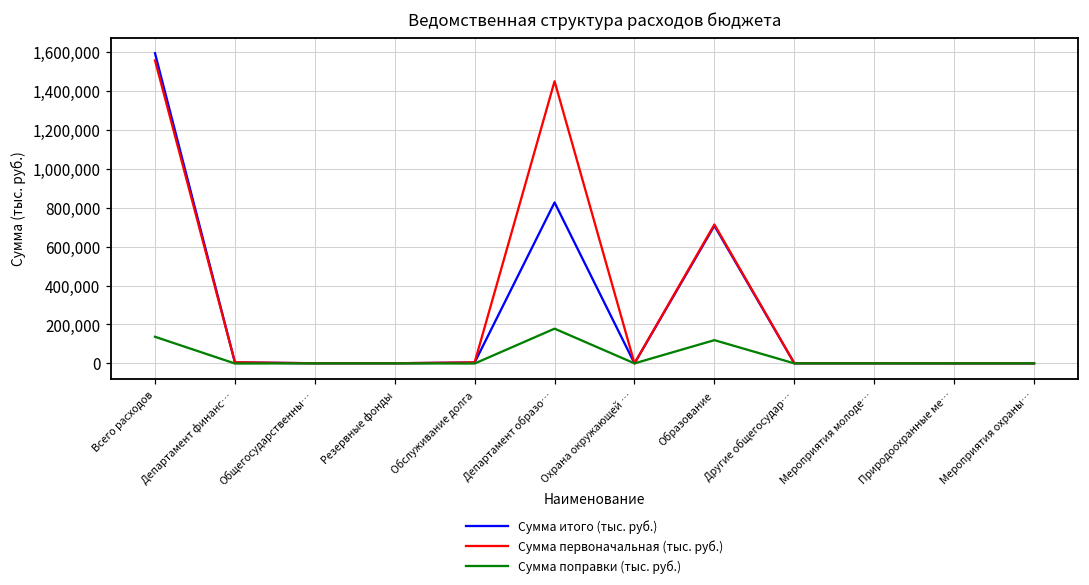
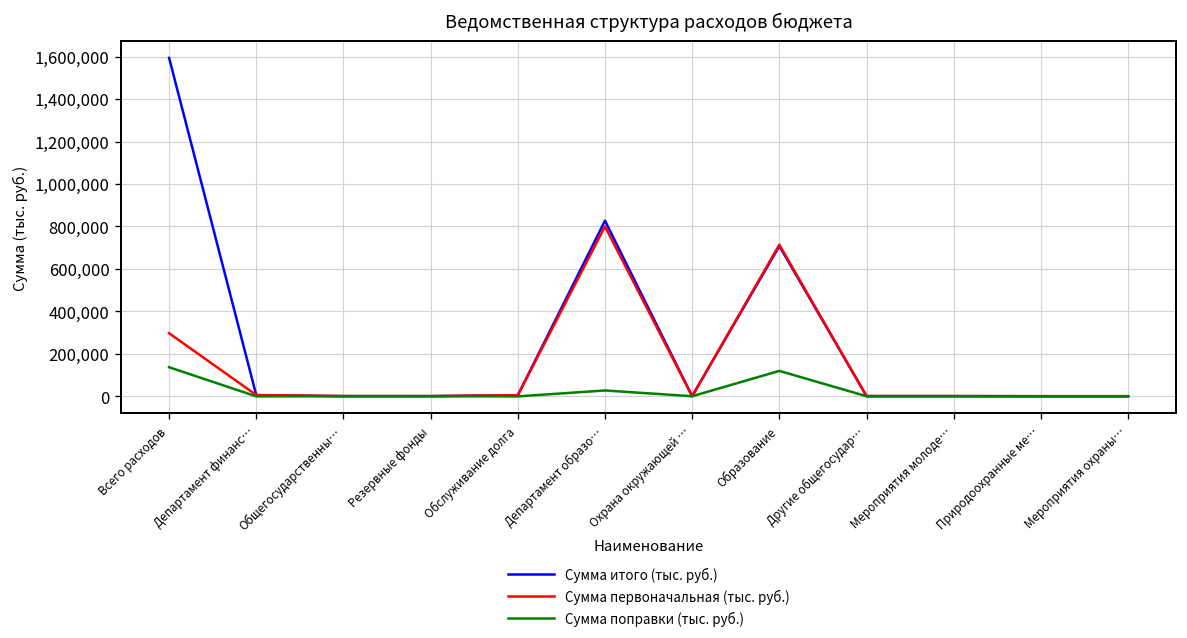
  {
    "Сумма итого (тыс. руб.)": {
      "Всего расходов": "1,590,000",
      "Департамент образо…": "830,000"
    },
    "Сумма первоначальная (тыс. руб.)": {
-     "Всего расходов": "1,560,000",
-     "Департамент образо…": "1,450,000"
+     "Всего расходов": "300,000",
+     "Департамент образо…": "800,000"
    },
    "Сумма поправки (тыс. руб.)": {
      "Всего расходов": "140,000",
-     "Департамент образо…": "180,000",
+     "Департамент образо…": "30,000",
      "Образование": "120,000"
    }
  }
